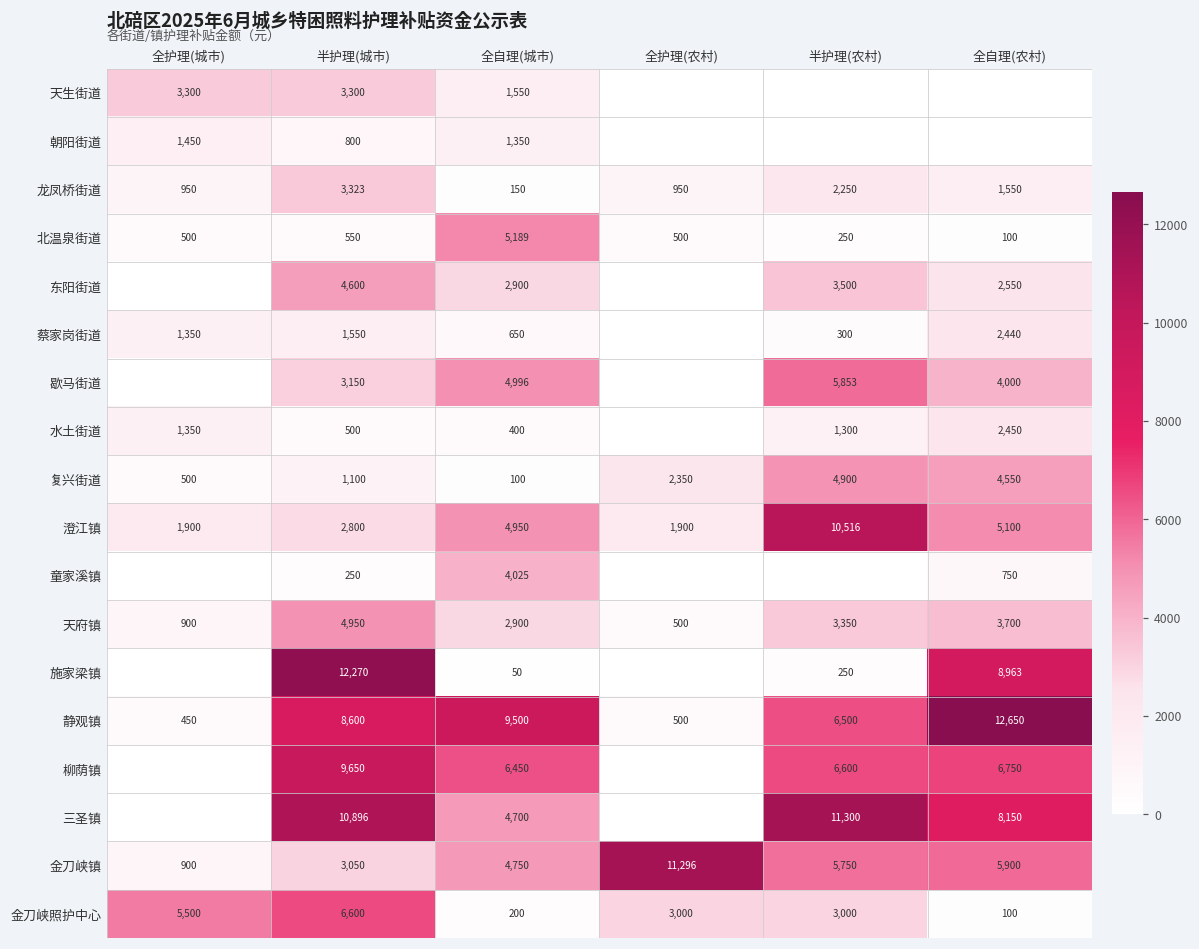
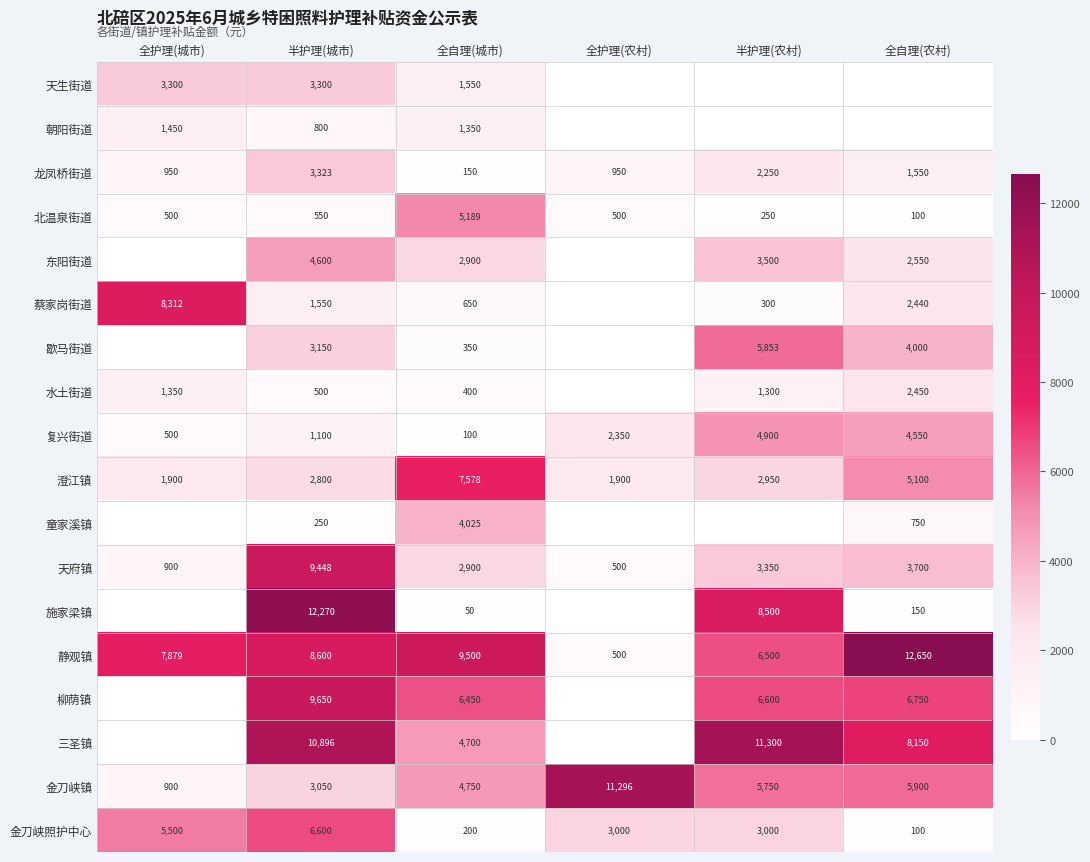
  {
    "天生街道": {
      "全护理(城市)": "3,300",
      "半护理(城市)": "3,300",
      "全自理(城市)": "1,550"
    },
    "朝阳街道": {
      "全护理(城市)": "1,450",
      "半护理(城市)": "800",
      "全自理(城市)": "1,350"
    },
    "龙凤桥街道": {
      "全护理(城市)": "950",
      "半护理(城市)": "3,323",
      "全自理(城市)": "150",
      "全护理(农村)": "950",
      "半护理(农村)": "2,250",
      "全自理(农村)": "1,550"
    },
    "北温泉街道": {
      "全护理(城市)": "500",
      "半护理(城市)": "550",
      "全自理(城市)": "5,189",
      "全护理(农村)": "500",
      "半护理(农村)": "250",
      "全自理(农村)": "100"
    },
    "东阳街道": {
      "半护理(城市)": "4,600",
      "全自理(城市)": "2,900",
      "半护理(农村)": "3,500",
      "全自理(农村)": "2,550"
    },
    "蔡家岗街道": {
-     "全护理(城市)": "1,350",
+     "全护理(城市)": "8,312",
      "半护理(城市)": "1,550",
      "全自理(城市)": "650",
      "半护理(农村)": "300",
      "全自理(农村)": "2,440"
    },
    "歇马街道": {
      "半护理(城市)": "3,150",
-     "全自理(城市)": "4,996",
+     "全自理(城市)": "350",
      "半护理(农村)": "5,853",
      "全自理(农村)": "4,000"
    },
    "水土街道": {
      "全护理(城市)": "1,350",
      "半护理(城市)": "500",
      "全自理(城市)": "400",
      "半护理(农村)": "1,300",
      "全自理(农村)": "2,450"
    },
    "复兴街道": {
      "全护理(城市)": "500",
      "半护理(城市)": "1,100",
      "全自理(城市)": "100",
      "全护理(农村)": "2,350",
      "半护理(农村)": "4,900",
      "全自理(农村)": "4,550"
    },
    "澄江镇": {
      "全护理(城市)": "1,900",
      "半护理(城市)": "2,800",
-     "全自理(城市)": "4,950",
+     "全自理(城市)": "7,578",
      "全护理(农村)": "1,900",
-     "半护理(农村)": "10,516",
+     "半护理(农村)": "2,950",
      "全自理(农村)": "5,100"
    },
    "童家溪镇": {
      "半护理(城市)": "250",
      "全自理(城市)": "4,025",
      "全自理(农村)": "750"
    },
    "天府镇": {
      "全护理(城市)": "900",
-     "半护理(城市)": "4,950",
+     "半护理(城市)": "9,448",
      "全自理(城市)": "2,900",
      "全护理(农村)": "500",
      "半护理(农村)": "3,350",
      "全自理(农村)": "3,700"
    },
    "施家梁镇": {
      "半护理(城市)": "12,270",
      "全自理(城市)": "50",
-     "半护理(农村)": "250",
-     "全自理(农村)": "8,963"
+     "半护理(农村)": "8,500",
+     "全自理(农村)": "150"
    },
    "静观镇": {
-     "全护理(城市)": "450",
+     "全护理(城市)": "7,879",
      "半护理(城市)": "8,600",
      "全自理(城市)": "9,500",
      "全护理(农村)": "500",
      "半护理(农村)": "6,500",
      "全自理(农村)": "12,650"
    },
    "柳荫镇": {
      "半护理(城市)": "9,650",
      "全自理(城市)": "6,450",
      "半护理(农村)": "6,600",
      "全自理(农村)": "6,750"
    },
    "三圣镇": {
      "半护理(城市)": "10,896",
      "全自理(城市)": "4,700",
      "半护理(农村)": "11,300",
      "全自理(农村)": "8,150"
    },
    "金刀峡镇": {
      "全护理(城市)": "900",
      "半护理(城市)": "3,050",
      "全自理(城市)": "4,750",
      "全护理(农村)": "11,296",
      "半护理(农村)": "5,750",
      "全自理(农村)": "5,900"
    },
    "金刀峡照护中心": {
      "全护理(城市)": "5,500",
      "半护理(城市)": "6,600",
      "全自理(城市)": "200",
      "全护理(农村)": "3,000",
      "半护理(农村)": "3,000",
      "全自理(农村)": "100"
    }
  }
